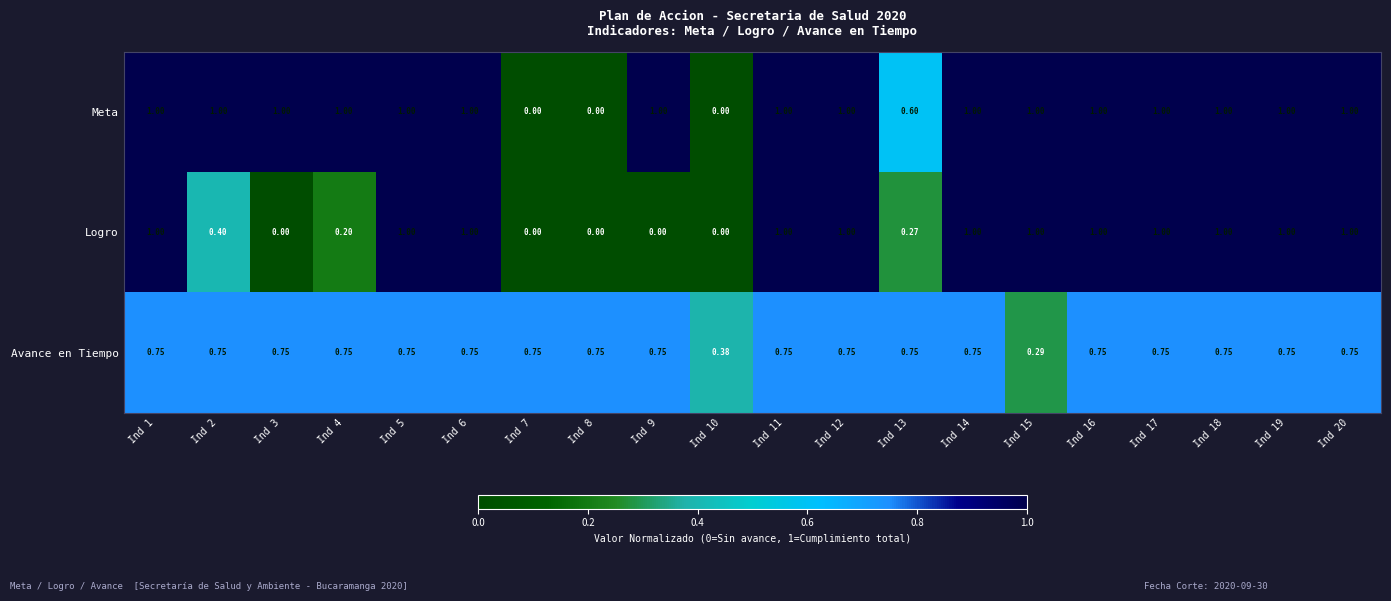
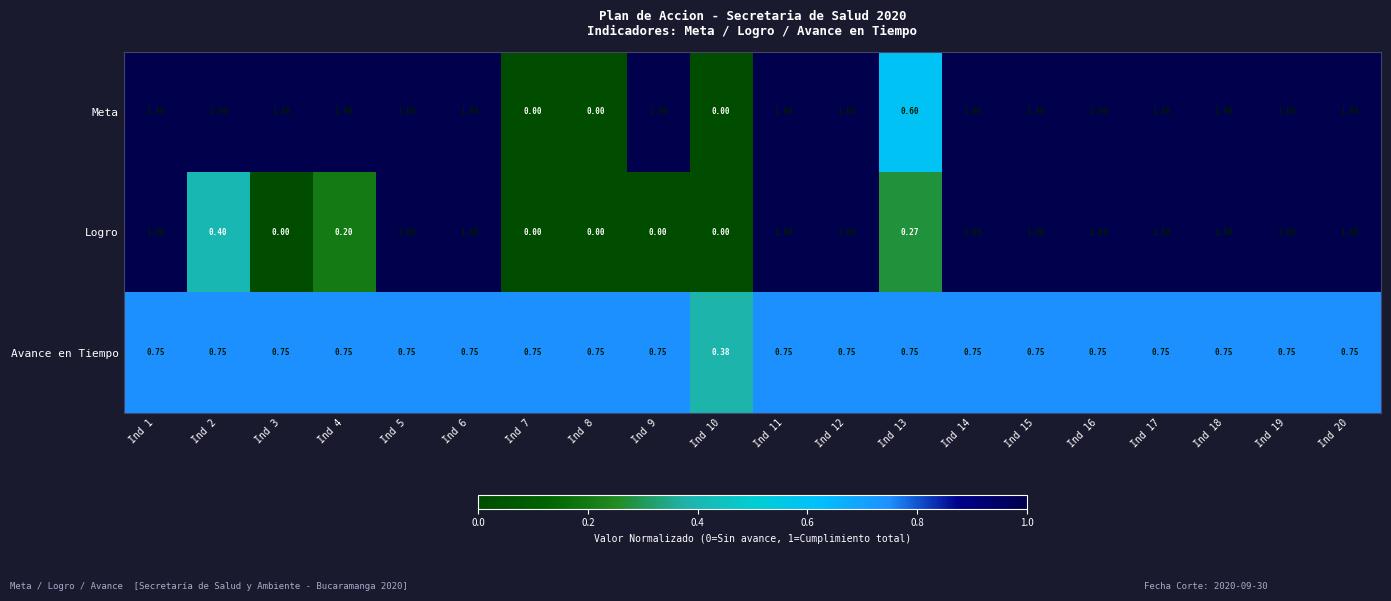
  {
    "Meta": {
      "Ind 1": 1.00,
      "Ind 2": 1.00,
      "Ind 3": 1.00,
      "Ind 4": 1.00,
      "Ind 5": 1.00,
      "Ind 6": 1.00,
      "Ind 7": 0.00,
      "Ind 8": 0.00,
      "Ind 9": 1.00,
      "Ind 10": 0.00,
      "Ind 11": 1.00,
      "Ind 12": 1.00,
      "Ind 13": 0.60,
      "Ind 14": 1.00,
      "Ind 15": 1.00,
      "Ind 16": 1.00,
      "Ind 17": 1.00,
      "Ind 18": 1.00,
      "Ind 19": 1.00,
      "Ind 20": 1.00
    },
    "Logro": {
      "Ind 1": 1.00,
      "Ind 2": 0.40,
      "Ind 3": 0.00,
      "Ind 4": 0.20,
      "Ind 5": 1.00,
      "Ind 6": 1.00,
      "Ind 7": 0.00,
      "Ind 8": 0.00,
      "Ind 9": 0.00,
      "Ind 10": 0.00,
      "Ind 11": 1.00,
      "Ind 12": 1.00,
      "Ind 13": 0.27,
      "Ind 14": 1.00,
      "Ind 15": 1.00,
      "Ind 16": 1.00,
      "Ind 17": 1.00,
      "Ind 18": 1.00,
      "Ind 19": 1.00,
      "Ind 20": 1.00
    },
    "Avance en Tiempo": {
      "Ind 1": 0.75,
      "Ind 2": 0.75,
      "Ind 3": 0.75,
      "Ind 4": 0.75,
      "Ind 5": 0.75,
      "Ind 6": 0.75,
      "Ind 7": 0.75,
      "Ind 8": 0.75,
      "Ind 9": 0.75,
      "Ind 10": 0.38,
      "Ind 11": 0.75,
      "Ind 12": 0.75,
      "Ind 13": 0.75,
      "Ind 14": 0.75,
-     "Ind 15": 0.29,
+     "Ind 15": 0.75,
      "Ind 16": 0.75,
      "Ind 17": 0.75,
      "Ind 18": 0.75,
      "Ind 19": 0.75,
      "Ind 20": 0.75
    }
  }
